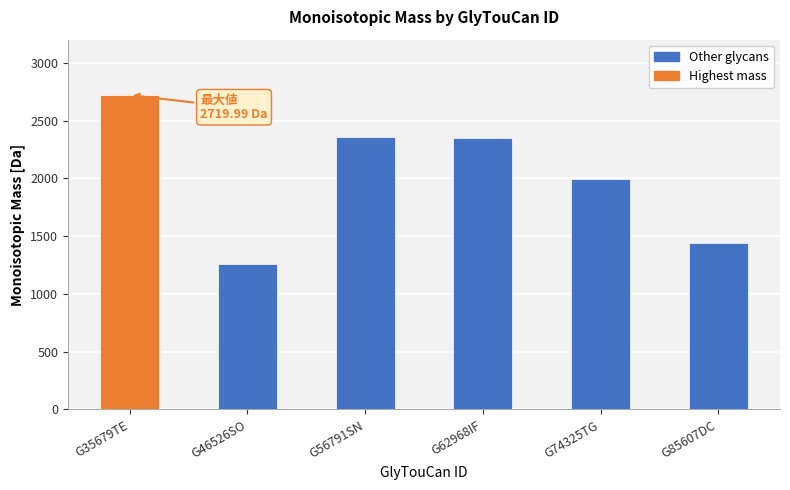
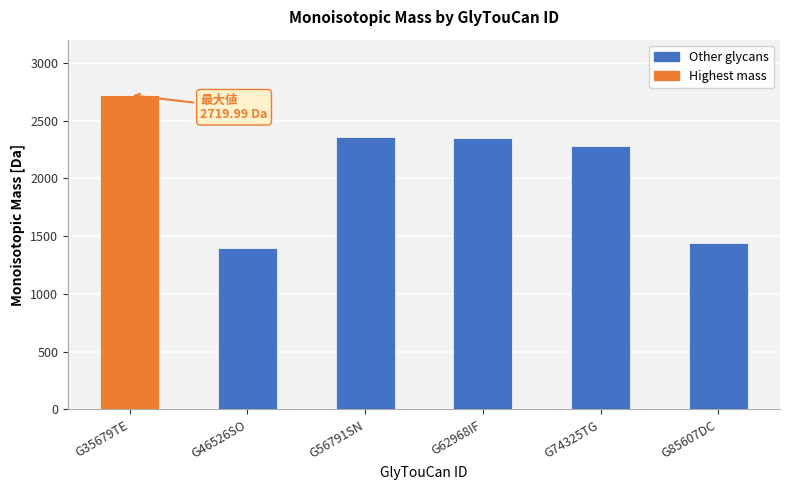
  {
-   "G46526SO": 1260,
+   "G46526SO": 1400,
    "G56791SN": 2350,
    "G62968IF": 2350,
-   "G74325TG": 1990,
+   "G74325TG": 2280,
    "G85607DC": 1440
  }
